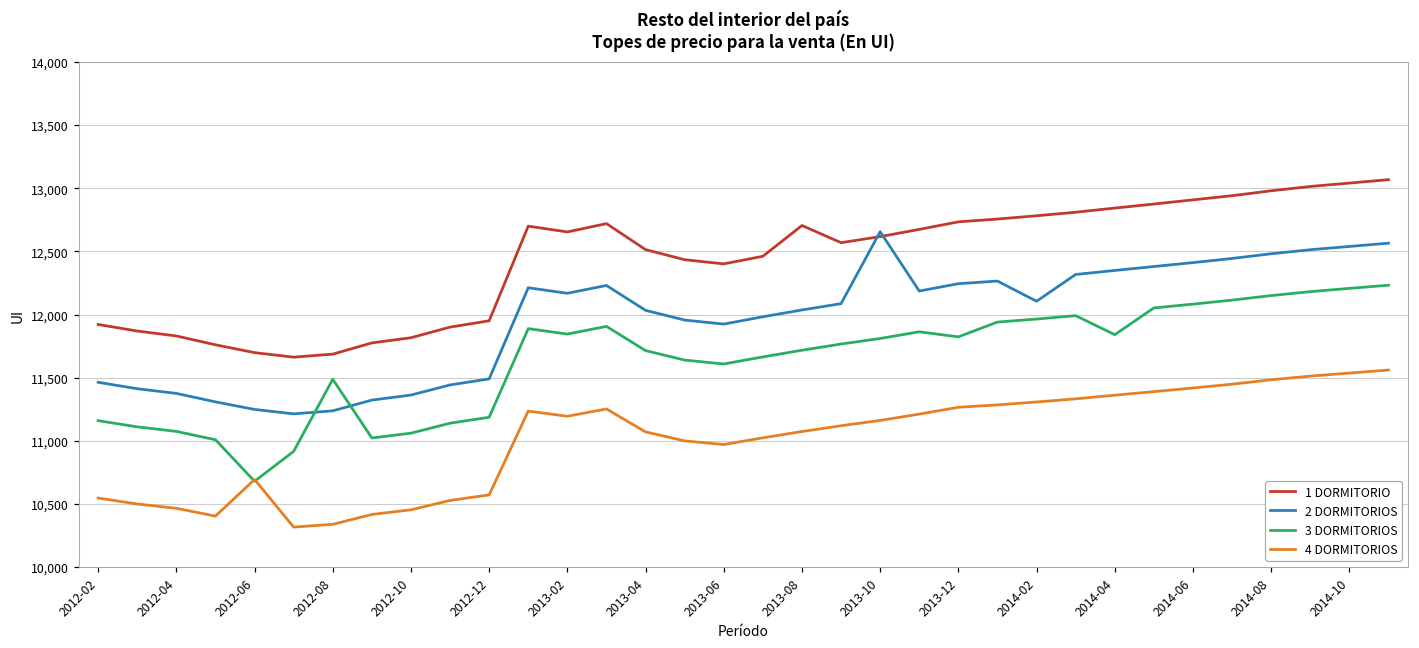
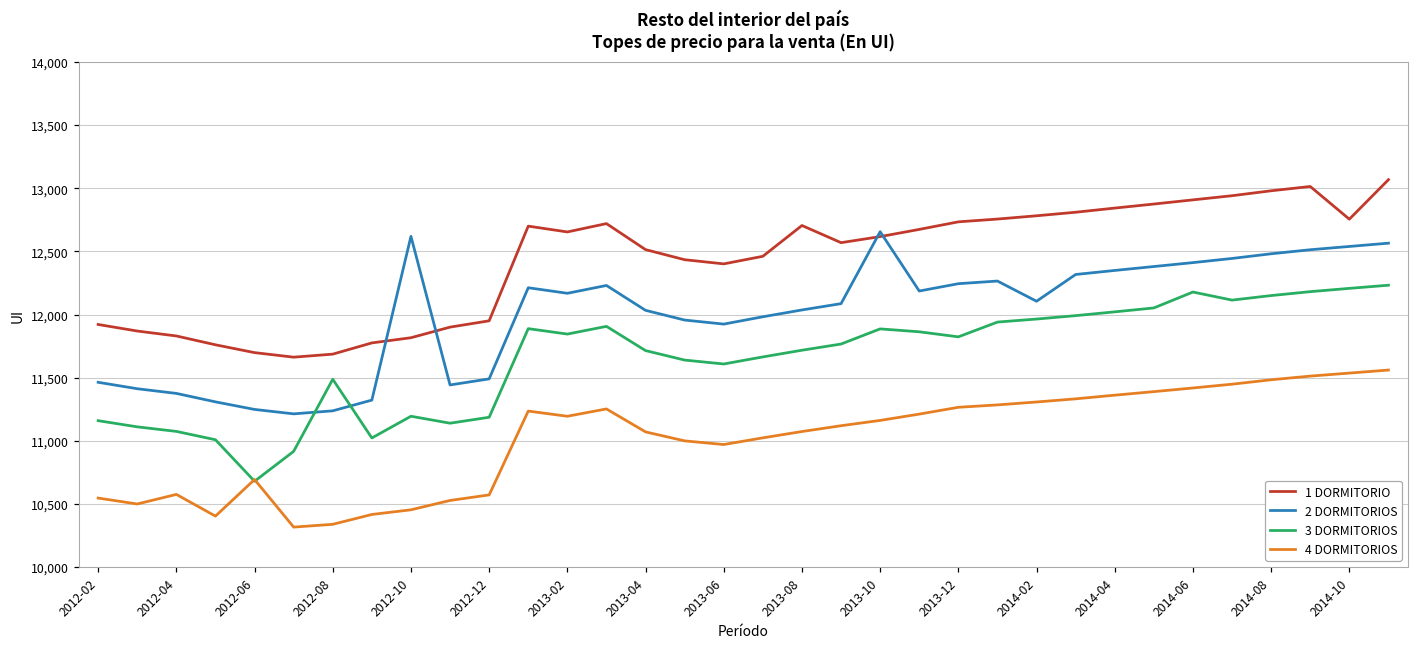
  {
    "1 DORMITORIO": {
      "2012-02": "11,920",
      "2012-04": "11,830",
      "2012-06": "11,700",
      "2012-08": "11,690",
      "2012-10": "11,820",
      "2012-12": "11,950",
      "2013-02": "12,650",
      "2013-04": "12,510",
      "2013-06": "12,400",
      "2013-08": "12,710",
      "2013-10": "12,620",
      "2013-12": "12,730",
      "2014-02": "12,780",
      "2014-04": "12,840",
      "2014-06": "12,910",
      "2014-08": "12,980",
-     "2014-10": "13,040"
+     "2014-10": "12,760"
    },
    "2 DORMITORIOS": {
      "2012-02": "11,460",
      "2012-04": "11,380",
      "2012-06": "11,250",
      "2012-08": "11,240",
-     "2012-10": "11,360",
+     "2012-10": "12,620",
      "2012-12": "11,490",
      "2013-02": "12,170",
      "2013-04": "12,030",
      "2013-06": "11,920",
      "2013-08": "12,040",
      "2013-10": "12,660",
      "2013-12": "12,240",
      "2014-02": "12,110",
      "2014-04": "12,350",
      "2014-06": "12,410",
      "2014-08": "12,480",
      "2014-10": "12,540"
    },
    "3 DORMITORIOS": {
      "2012-02": "11,160",
      "2012-04": "11,070",
      "2012-08": "11,490",
-     "2012-10": "11,060",
+     "2012-10": "11,190",
      "2012-12": "11,190",
      "2013-02": "11,850",
      "2013-04": "11,710",
      "2013-06": "11,610",
      "2013-08": "11,720",
-     "2013-10": "11,810",
+     "2013-10": "11,890",
      "2013-12": "11,820",
      "2014-02": "11,960",
-     "2014-04": "11,840",
-     "2014-06": "12,080",
+     "2014-04": "12,020",
+     "2014-06": "12,180",
      "2014-08": "12,150",
      "2014-10": "12,210"
    },
    "4 DORMITORIOS": {
      "2012-02": "10,550",
-     "2012-04": "10,470",
+     "2012-04": "10,580",
      "2012-08": "10,340",
      "2012-10": "10,450",
      "2012-12": "10,570",
      "2013-02": "11,190",
      "2013-04": "11,070",
      "2013-06": "10,970",
      "2013-08": "11,070",
      "2013-10": "11,160",
      "2013-12": "11,270",
      "2014-02": "11,310",
      "2014-04": "11,360",
      "2014-06": "11,420",
      "2014-08": "11,480",
      "2014-10": "11,540"
    }
  }
